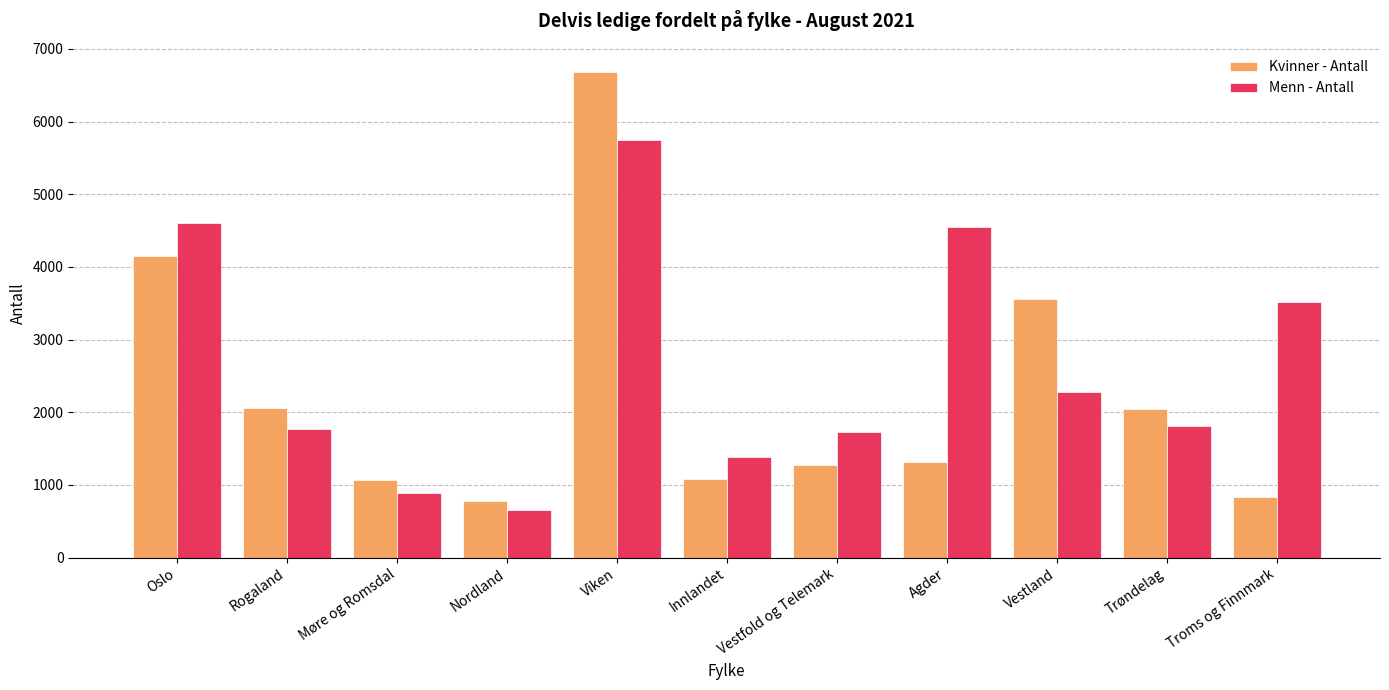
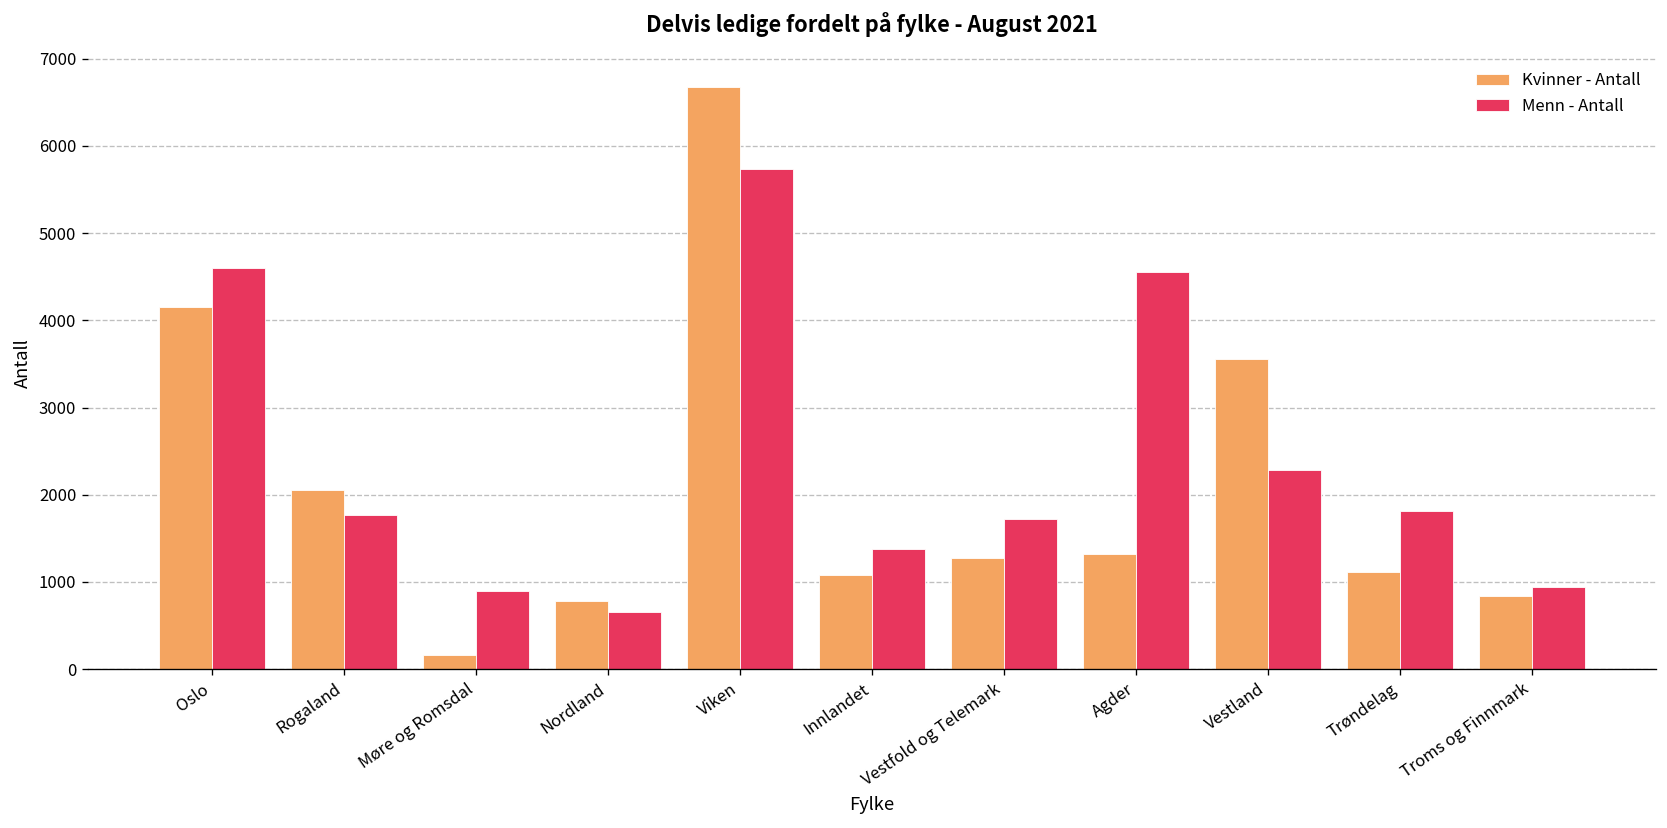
  {
    "Kvinner - Antall": {
      "Oslo": 4200,
      "Rogaland": 2100,
-     "Møre og Romsdal": 1100,
+     "Møre og Romsdal": 200,
      "Nordland": 800,
      "Viken": 6700,
      "Innlandet": 1100,
      "Vestfold og Telemark": 1300,
      "Agder": 1300,
      "Vestland": 3600,
-     "Trøndelag": 2000,
+     "Trøndelag": 1100,
      "Troms og Finnmark": 800
    },
    "Menn - Antall": {
      "Oslo": 4600,
      "Rogaland": 1800,
      "Møre og Romsdal": 900,
      "Nordland": 700,
      "Viken": 5700,
      "Innlandet": 1400,
      "Vestfold og Telemark": 1700,
      "Agder": 4600,
      "Vestland": 2300,
      "Trøndelag": 1800,
-     "Troms og Finnmark": 3500
+     "Troms og Finnmark": 900
    }
  }
